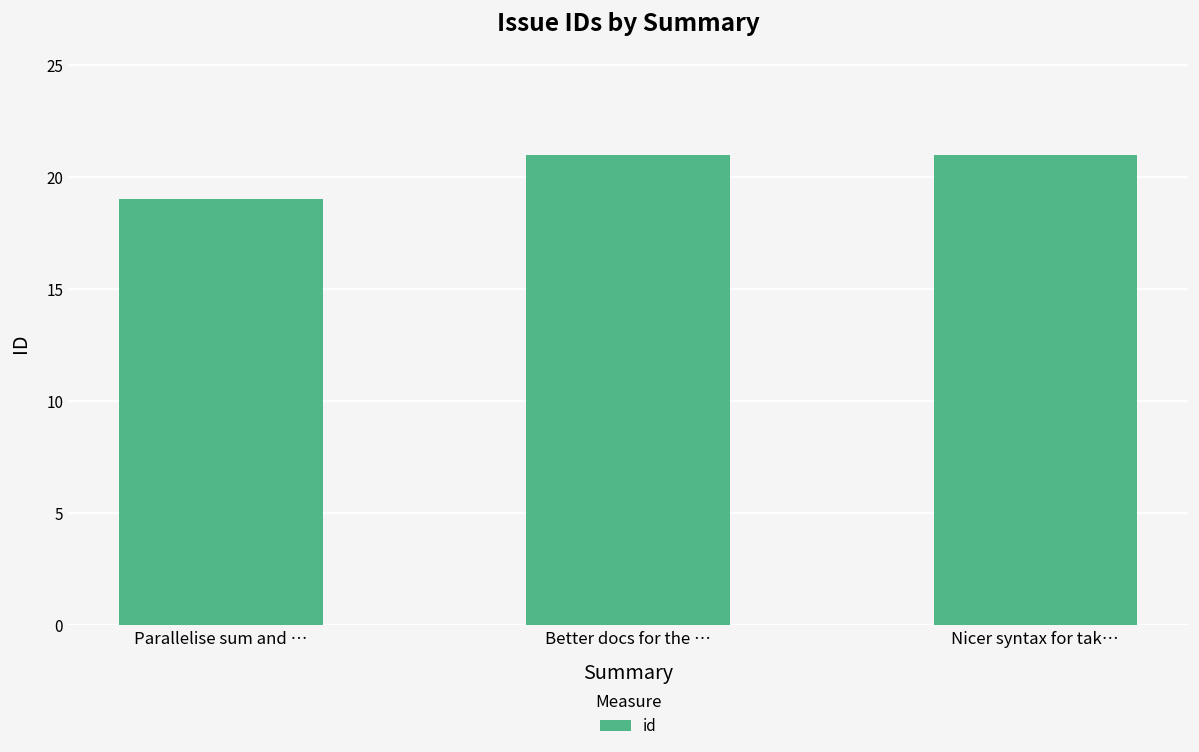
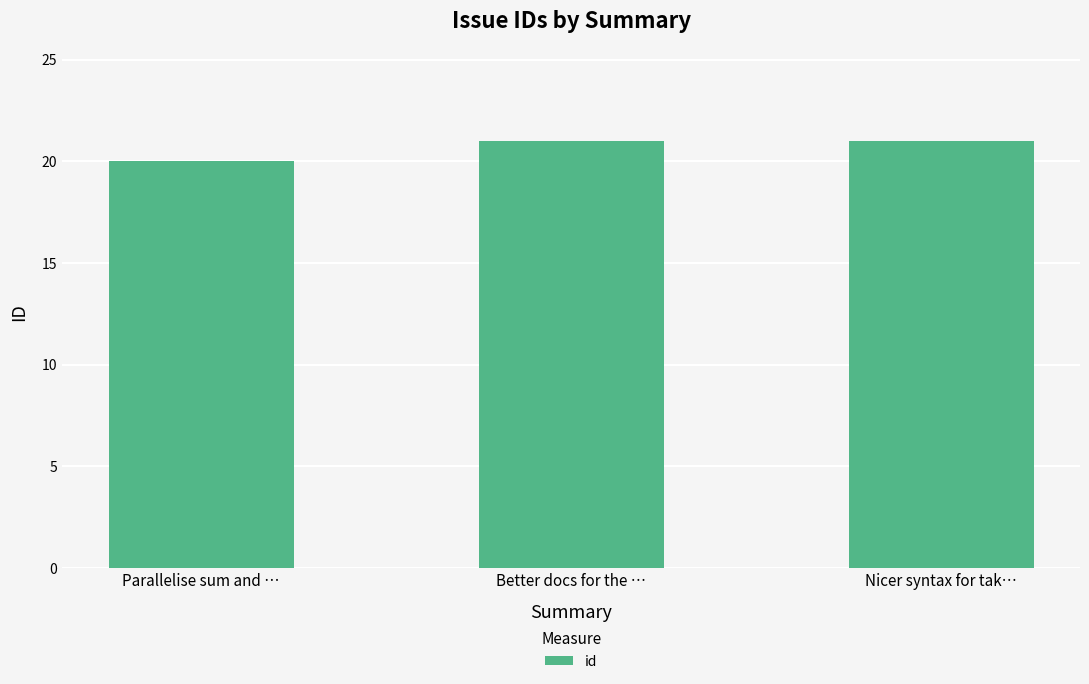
  {
-   "Parallelise sum and …": 19,
+   "Parallelise sum and …": 20,
    "Better docs for the …": 21,
    "Nicer syntax for tak…": 21
  }
